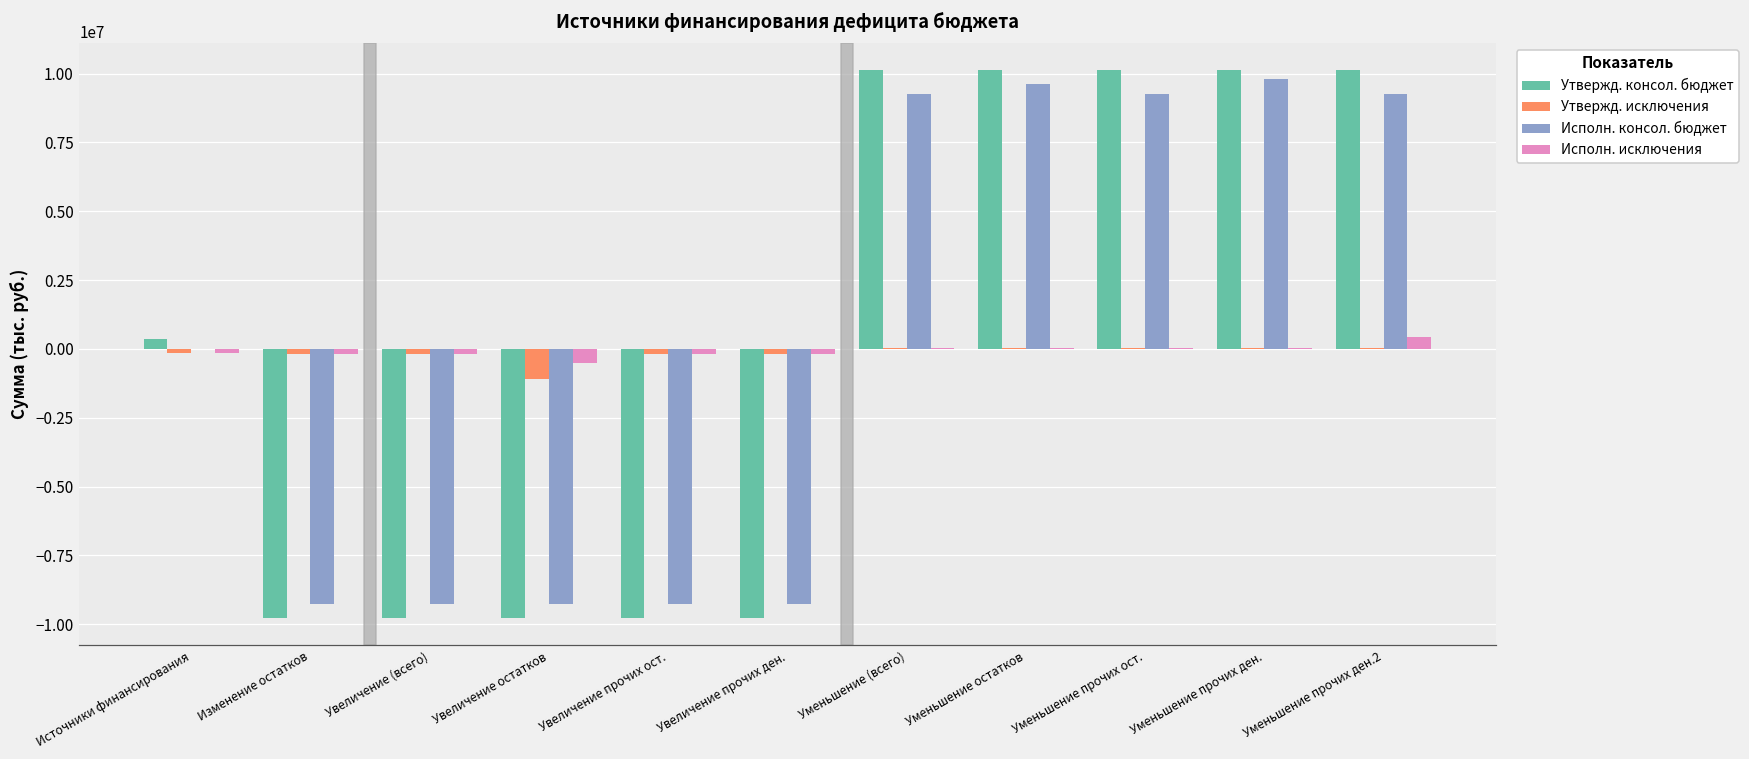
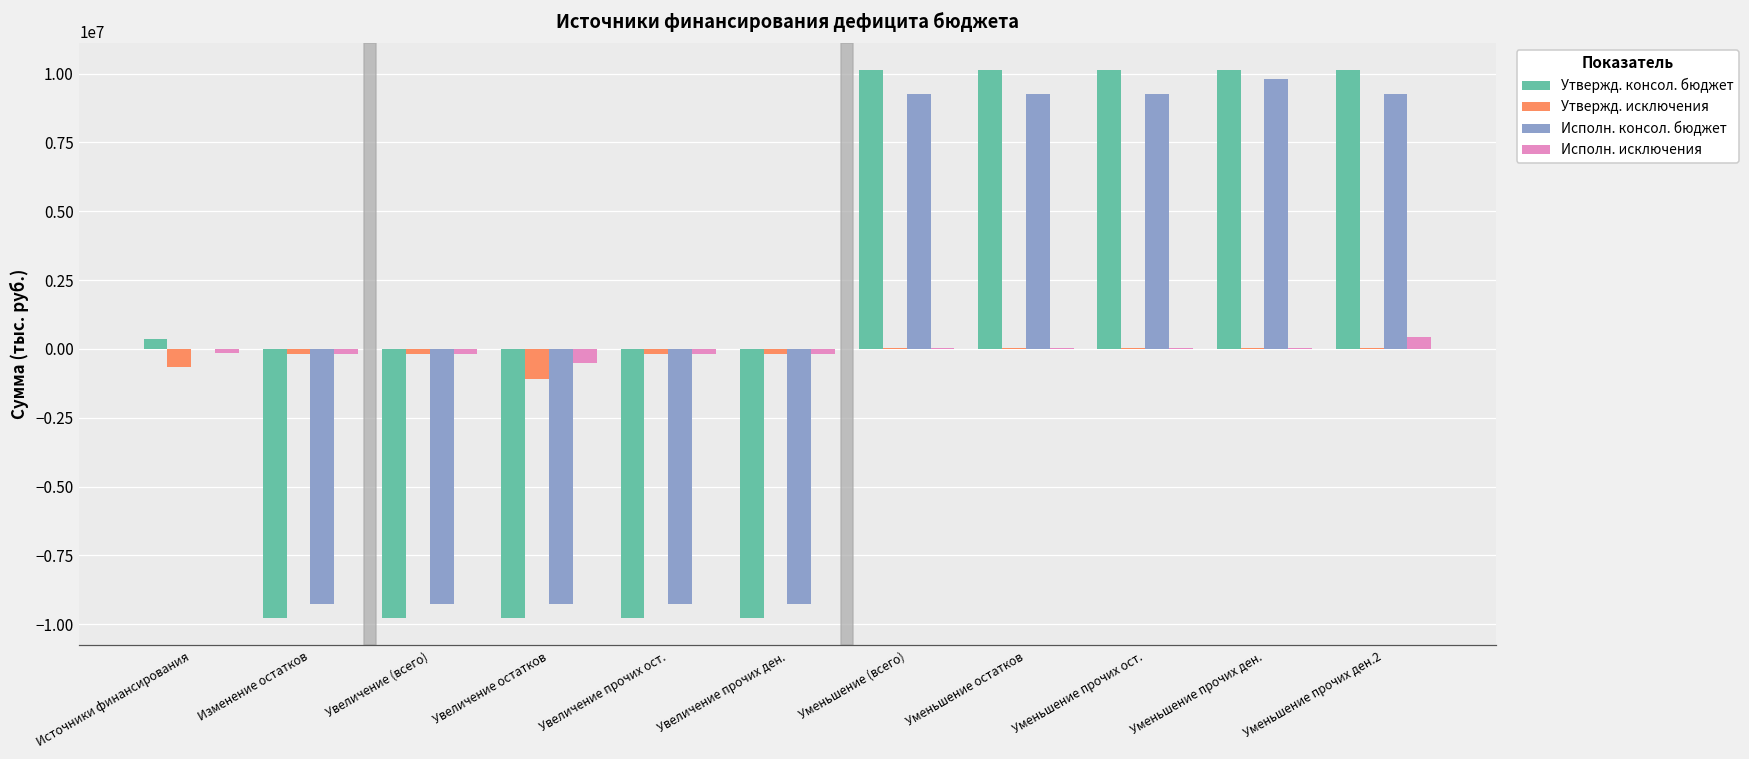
  {
    "Утвержд. консол. бюджет": {
      "Источники финансирования": 400000,
      "Изменение остатков": -9800000,
      "Увеличение (всего)": -9800000,
      "Увеличение остатков": -9800000,
      "Увеличение прочих ост.": -9800000,
      "Увеличение прочих ден.": -9800000,
      "Уменьшение (всего)": 10100000,
      "Уменьшение остатков": 10100000,
      "Уменьшение прочих ост.": 10100000,
      "Уменьшение прочих ден.": 10100000,
      "Уменьшение прочих ден.2": 10100000
    },
    "Утвержд. исключения": {
-     "Источники финансирования": -100000,
+     "Источники финансирования": -700000,
      "Изменение остатков": -200000,
      "Увеличение (всего)": -200000,
      "Увеличение остатков": -1100000,
      "Увеличение прочих ост.": -200000,
      "Увеличение прочих ден.": -200000
    },
    "Исполн. консол. бюджет": {
      "Изменение остатков": -9300000,
      "Увеличение (всего)": -9300000,
      "Увеличение остатков": -9300000,
      "Увеличение прочих ост.": -9300000,
      "Увеличение прочих ден.": -9300000,
      "Уменьшение (всего)": 9300000,
-     "Уменьшение остатков": 9600000,
+     "Уменьшение остатков": 9300000,
      "Уменьшение прочих ост.": 9300000,
      "Уменьшение прочих ден.": 9800000,
      "Уменьшение прочих ден.2": 9300000
    },
    "Исполн. исключения": {
      "Источники финансирования": -100000,
      "Изменение остатков": -200000,
      "Увеличение (всего)": -200000,
      "Увеличение остатков": -500000,
      "Увеличение прочих ост.": -200000,
      "Увеличение прочих ден.": -200000,
      "Уменьшение прочих ден.2": 400000
    }
  }
